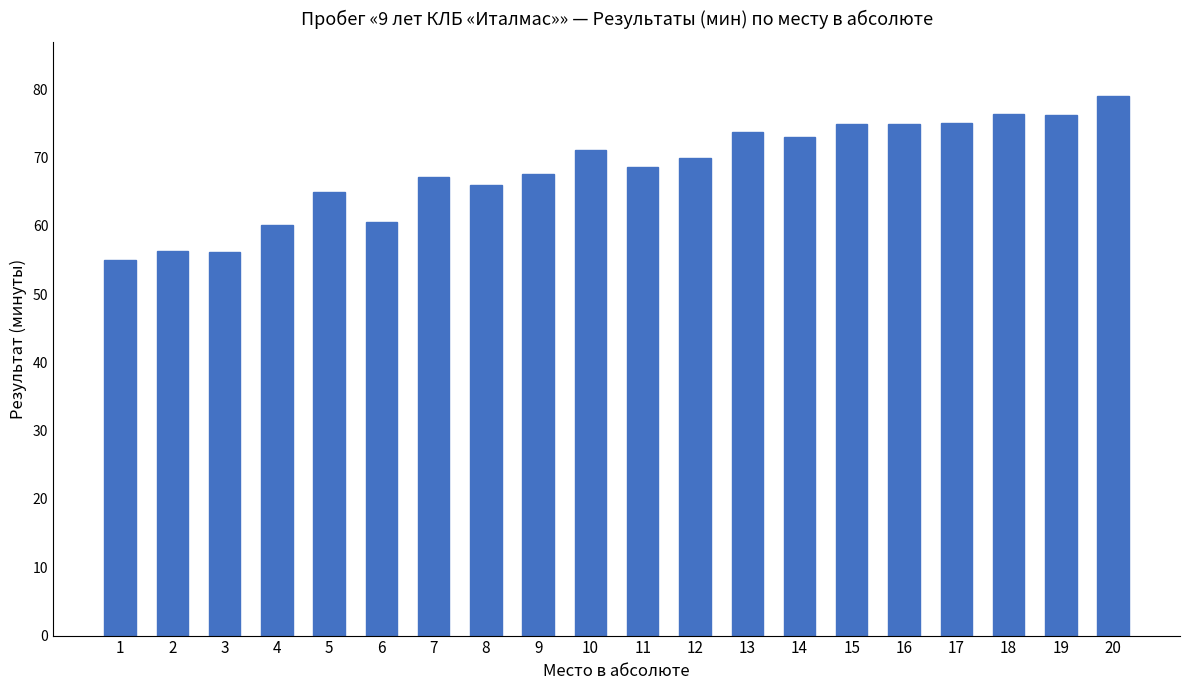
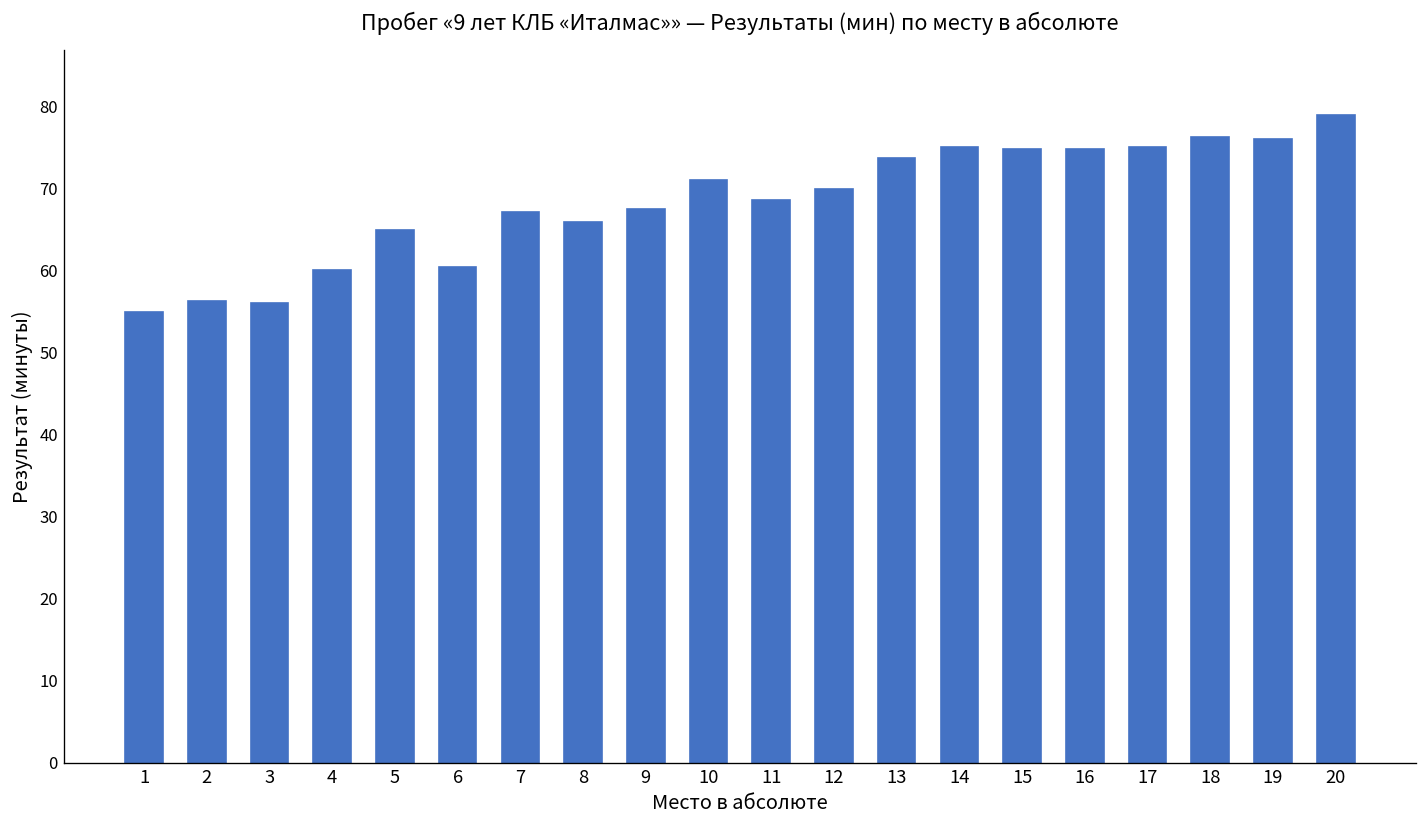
  {
    "1": 55,
    "2": 56,
    "3": 56,
    "4": 60,
    "5": 65,
    "6": 60,
    "7": 67,
    "8": 66,
    "9": 68,
    "10": 71,
    "11": 69,
    "12": 70,
    "13": 74,
-   "14": 73,
+   "14": 75,
    "15": 75,
    "16": 75,
    "17": 75,
    "18": 76,
    "19": 76,
    "20": 79
  }
